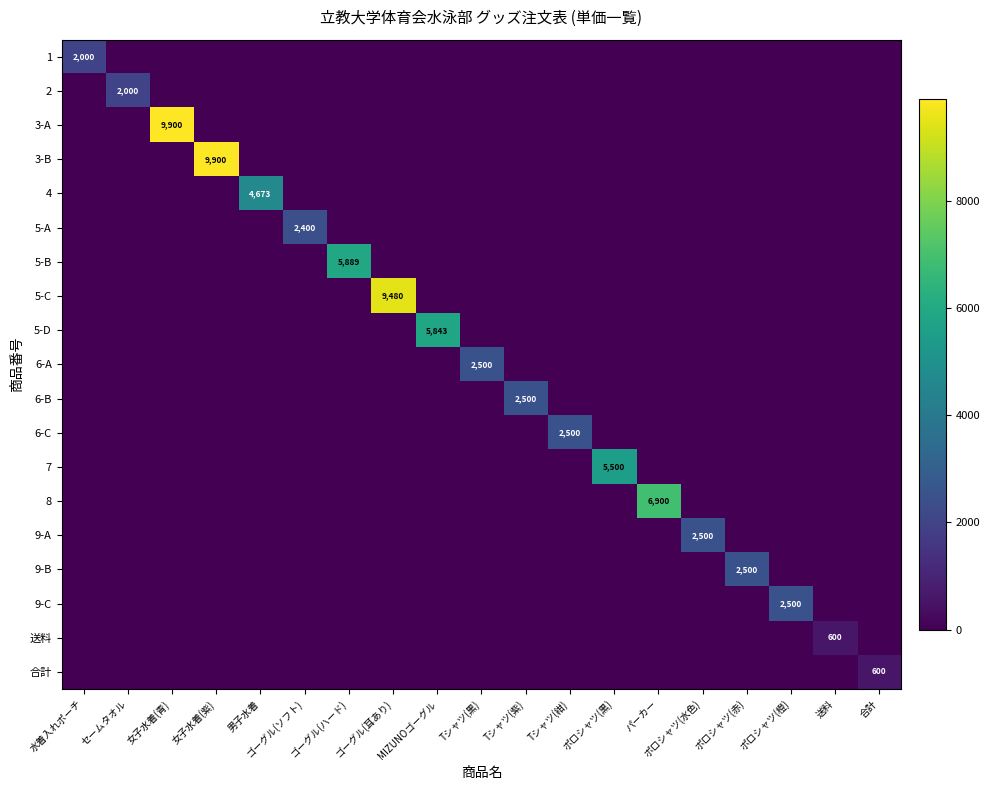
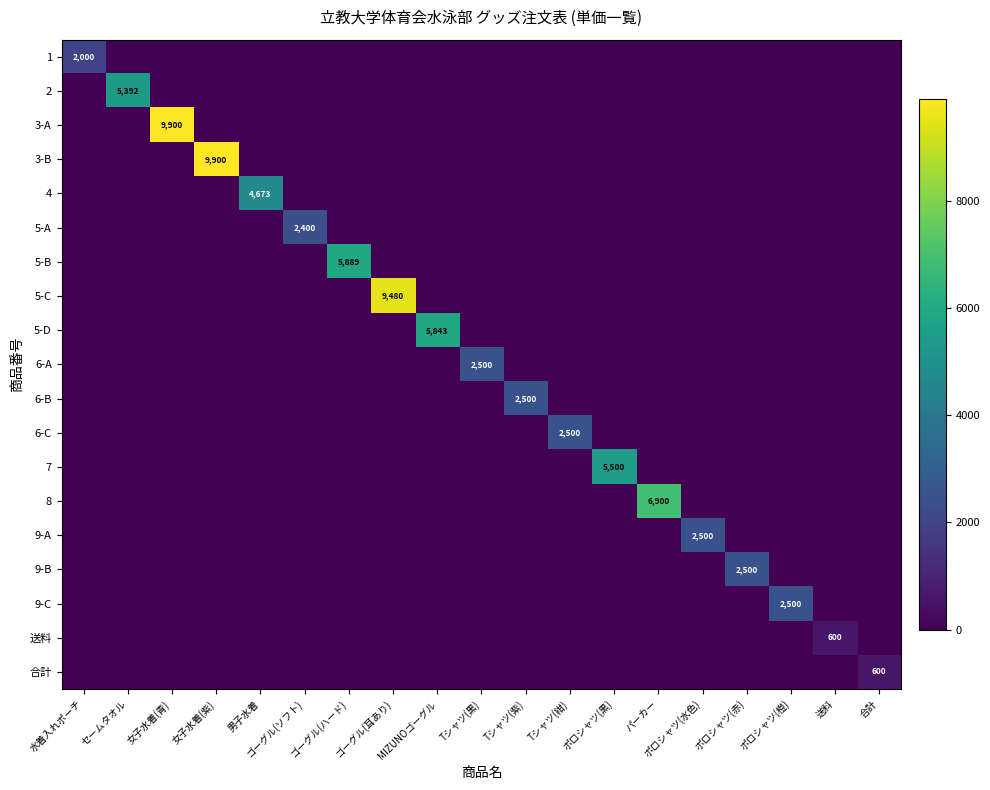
  {
    "1": {
      "水着入れポーチ": "2,000"
    },
    "2": {
-     "セームタオル": "2,000"
+     "セームタオル": "5,392"
    },
    "3-A": {
      "女子水着(青)": "9,900"
    },
    "3-B": {
      "女子水着(紫)": "9,900"
    },
    "4": {
      "男子水着": "4,673"
    },
    "5-A": {
      "ゴーグル(ソフト)": "2,400"
    },
    "5-B": {
      "ゴーグル(ハード)": "5,889"
    },
    "5-C": {
      "ゴーグル(耳あり)": "9,480"
    },
    "5-D": {
      "MIZUNOゴーグル": "5,843"
    },
    "6-A": {
      "Tシャツ(黒)": "2,500"
    },
    "6-B": {
      "Tシャツ(紫)": "2,500"
    },
    "6-C": {
      "Tシャツ(紺)": "2,500"
    },
    "7": {
      "ポロシャツ(黒)": "5,500"
    },
    "8": {
      "パーカー": "6,900"
    },
    "9-A": {
      "ポロシャツ(水色)": "2,500"
    },
    "9-B": {
      "ポロシャツ(赤)": "2,500"
    },
    "9-C": {
      "ポロシャツ(橙)": "2,500"
    },
    "送料": {
      "送料": "600"
    },
    "合計": {
      "合計": "600"
    }
  }
